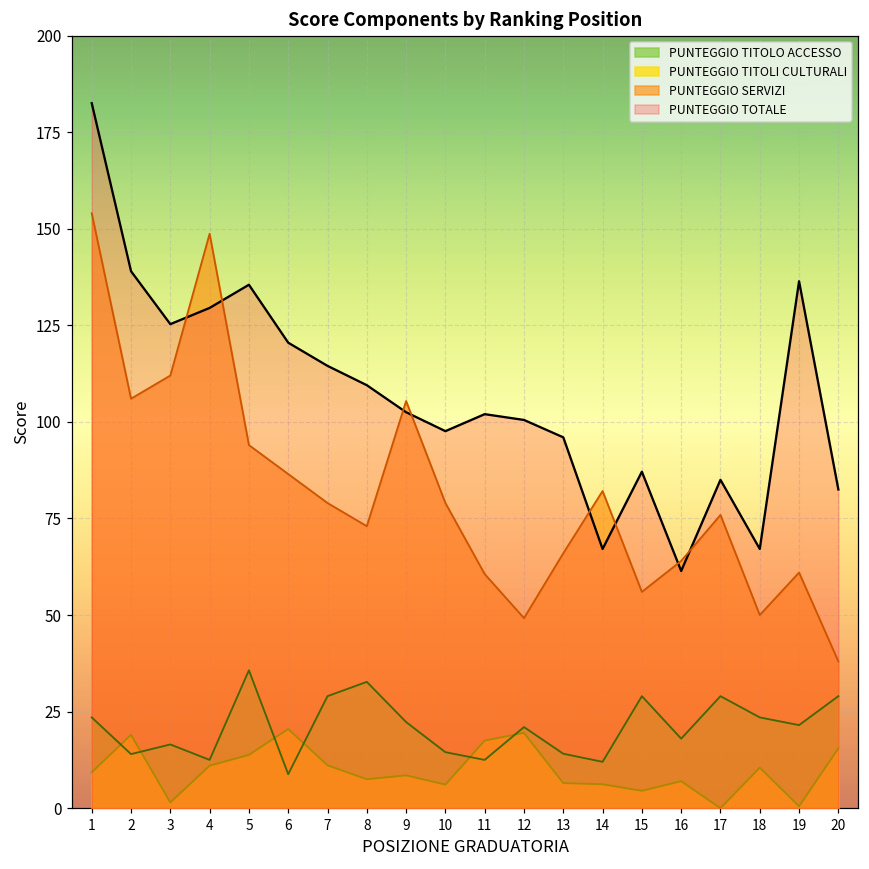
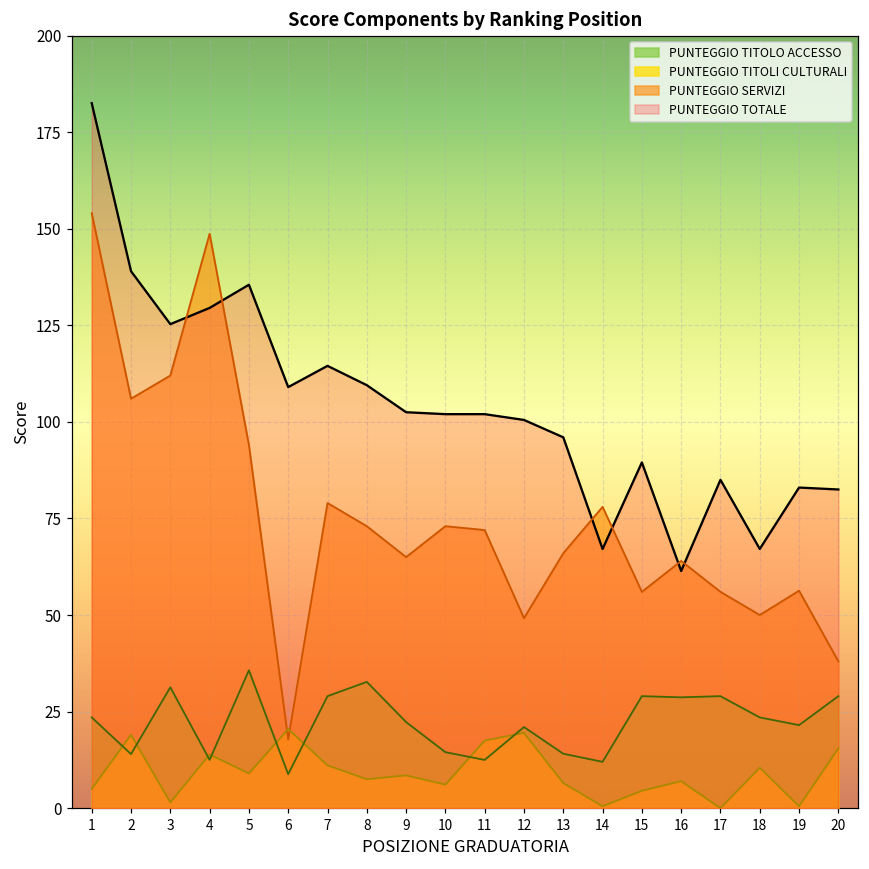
  {
    "PUNTEGGIO TITOLO ACCESSO": {
      "1": 24,
      "2": 14,
-     "3": 17,
+     "3": 31,
      "4": 13,
      "5": 36,
      "6": 9,
      "7": 29,
      "8": 33,
      "9": 22,
      "10": 15,
      "11": 13,
      "12": 21,
      "13": 14,
      "14": 12,
      "15": 29,
-     "16": 18,
+     "16": 29,
      "17": 29,
      "18": 24,
      "19": 22,
      "20": 29
    },
    "PUNTEGGIO TITOLI CULTURALI": {
-     "1": 9,
+     "1": 5,
      "2": 19,
      "3": 2,
-     "4": 11,
-     "5": 14,
+     "4": 14,
+     "5": 9,
      "6": 21,
      "7": 11,
      "8": 8,
      "9": 9,
      "10": 6,
      "11": 18,
      "12": 20,
      "13": 7,
-     "14": 6,
+     "14": 1,
      "15": 5,
      "16": 7,
      "17": 0,
      "18": 11,
      "19": 1,
      "20": 16
    },
    "PUNTEGGIO SERVIZI": {
      "1": 154,
      "2": 106,
      "3": 112,
      "4": 149,
      "5": 94,
-     "6": 87,
+     "6": 18,
      "7": 79,
      "8": 73,
-     "9": 105,
-     "10": 79,
-     "11": 61,
+     "9": 65,
+     "10": 73,
+     "11": 72,
      "12": 49,
      "13": 66,
-     "14": 82,
+     "14": 78,
      "15": 56,
      "16": 64,
-     "17": 76,
+     "17": 56,
      "18": 50,
-     "19": 61,
+     "19": 56,
      "20": 38
    },
    "PUNTEGGIO TOTALE": {
      "1": 183,
      "2": 139,
      "3": 125,
      "4": 130,
      "5": 136,
-     "6": 121,
+     "6": 109,
      "7": 115,
      "8": 110,
      "9": 103,
-     "10": 98,
+     "10": 102,
      "11": 102,
      "12": 101,
      "13": 96,
      "14": 67,
-     "15": 87,
+     "15": 90,
      "16": 61,
      "17": 85,
      "18": 67,
-     "19": 136,
+     "19": 83,
      "20": 83
    }
  }
